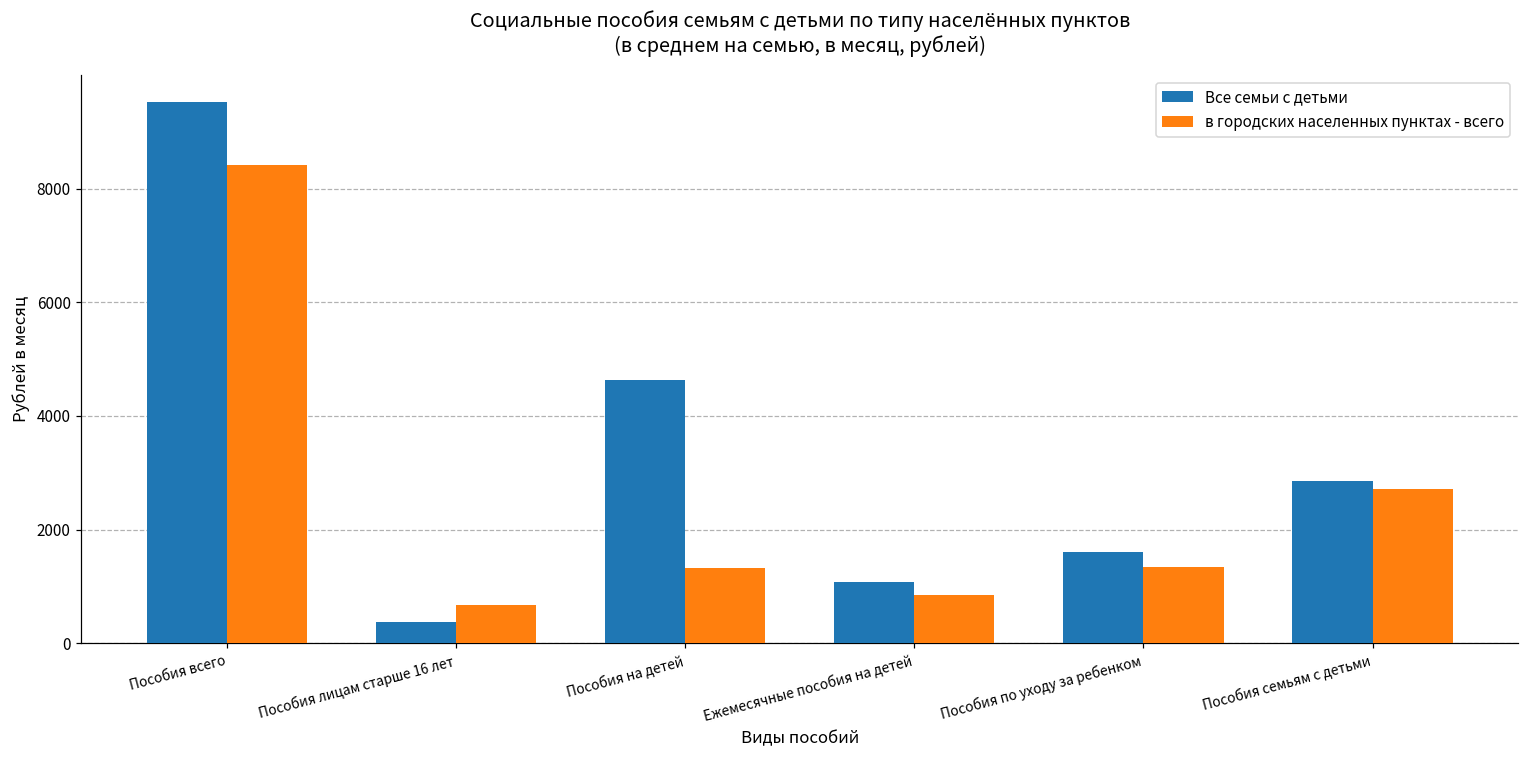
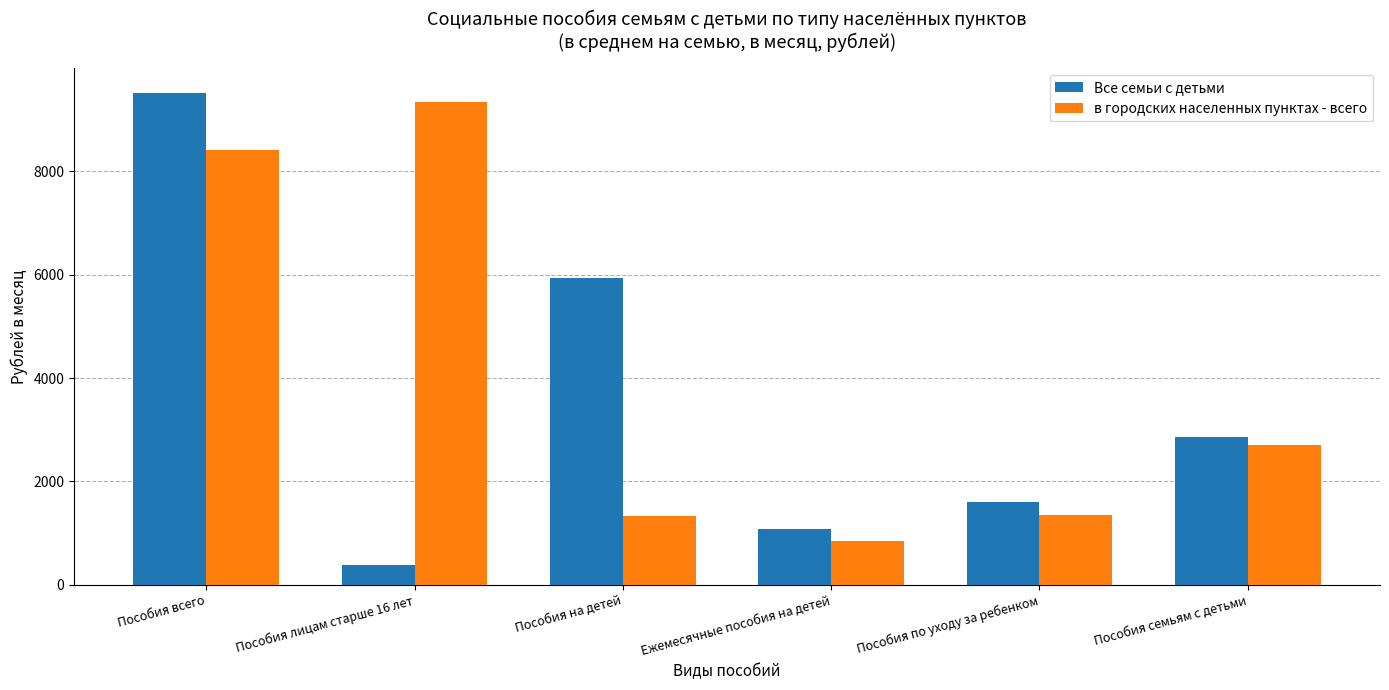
  {
    "Все семьи с детьми": {
      "Пособия всего": 9500,
      "Пособия лицам старше 16 лет": 400,
-     "Пособия на детей": 4600,
+     "Пособия на детей": 5900,
      "Ежемесячные пособия на детей": 1100,
      "Пособия по уходу за ребенком": 1600,
      "Пособия семьям с детьми": 2900
    },
    "в городских населенных пунктах - всего": {
      "Пособия всего": 8400,
-     "Пособия лицам старше 16 лет": 700,
+     "Пособия лицам старше 16 лет": 9300,
      "Пособия на детей": 1300,
      "Ежемесячные пособия на детей": 800,
      "Пособия по уходу за ребенком": 1300,
      "Пособия семьям с детьми": 2700
    }
  }
